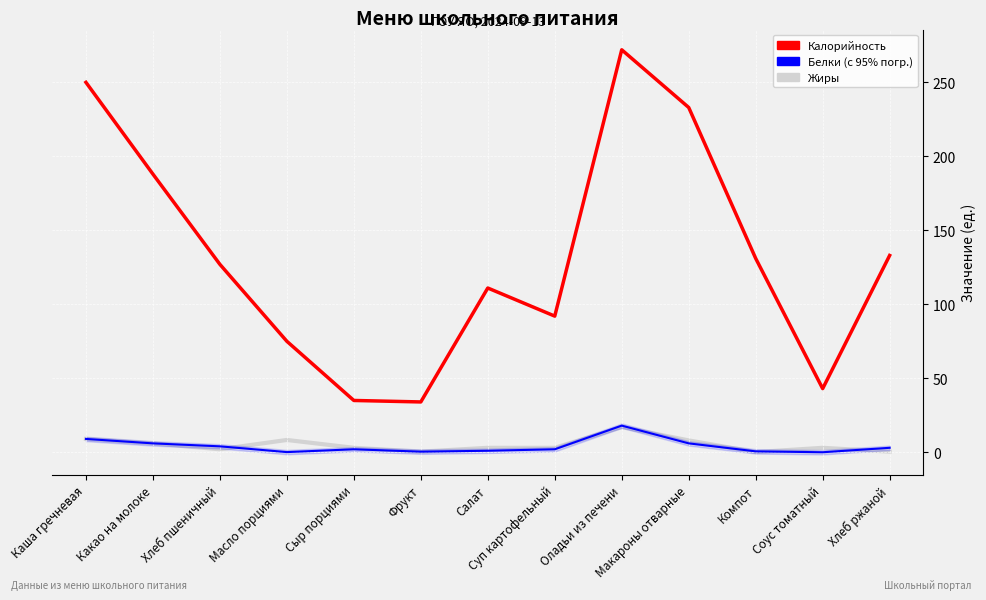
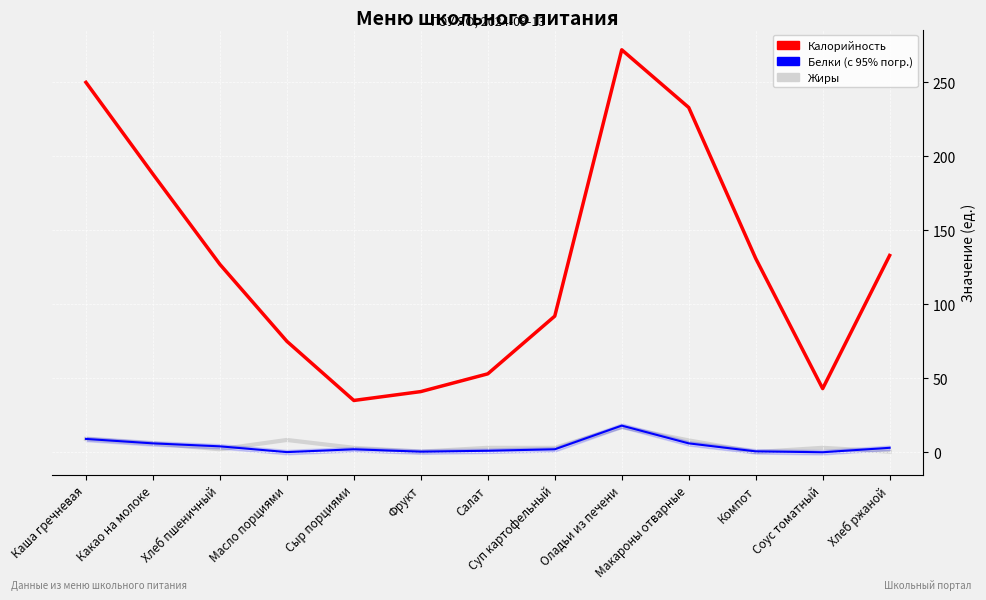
  {
    "Калорийность": {
      "Каша гречневая": 250,
      "Какао на молоке": 188,
      "Хлеб пшеничный": 127,
      "Масло порциями": 75,
      "Сыр порциями": 35,
-     "Фрукт": 34,
-     "Салат": 111,
+     "Фрукт": 41,
+     "Салат": 53,
      "Суп картофельный": 92,
      "Оладьи из печени": 272,
      "Макароны отварные": 233,
      "Компот": 131,
      "Соус томатный": 43,
      "Хлеб ржаной": 133
    }
  }
